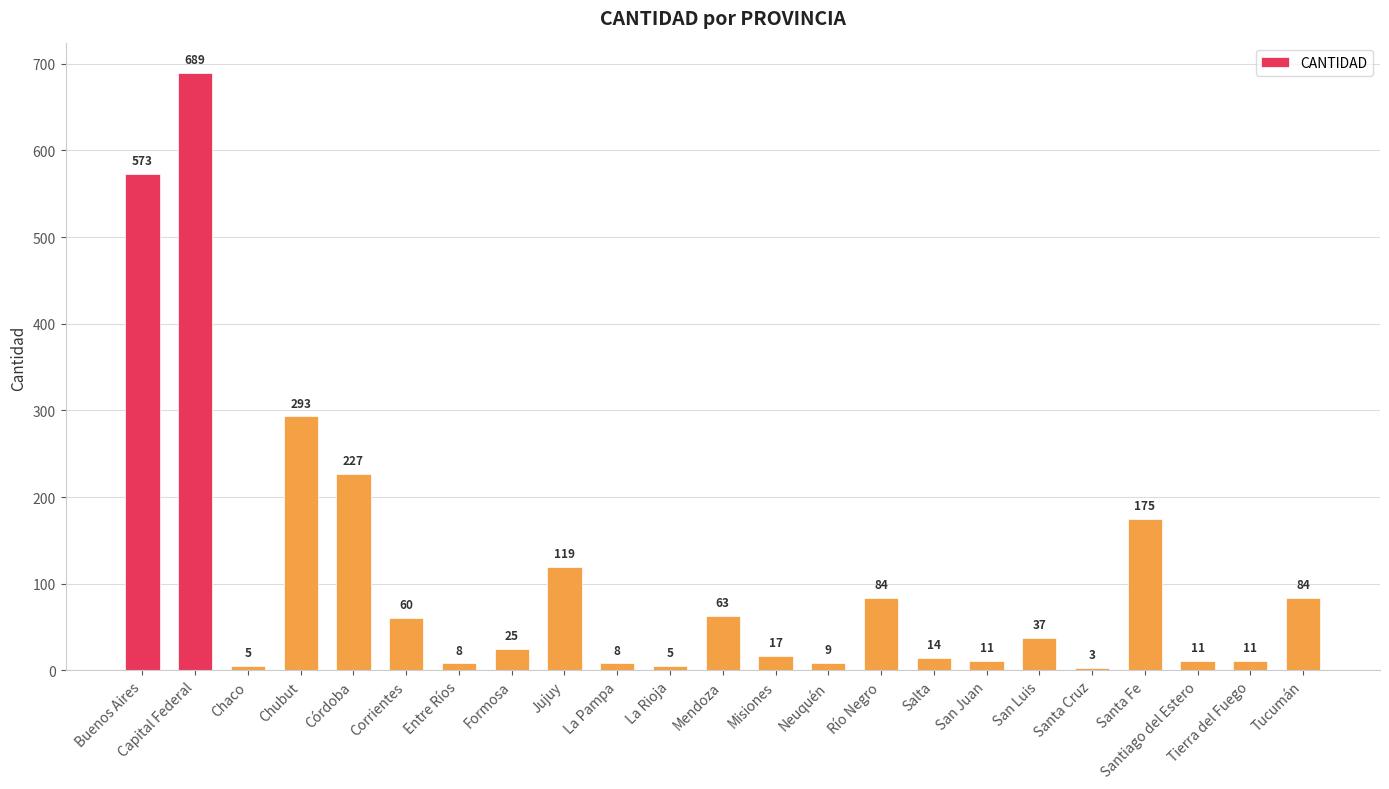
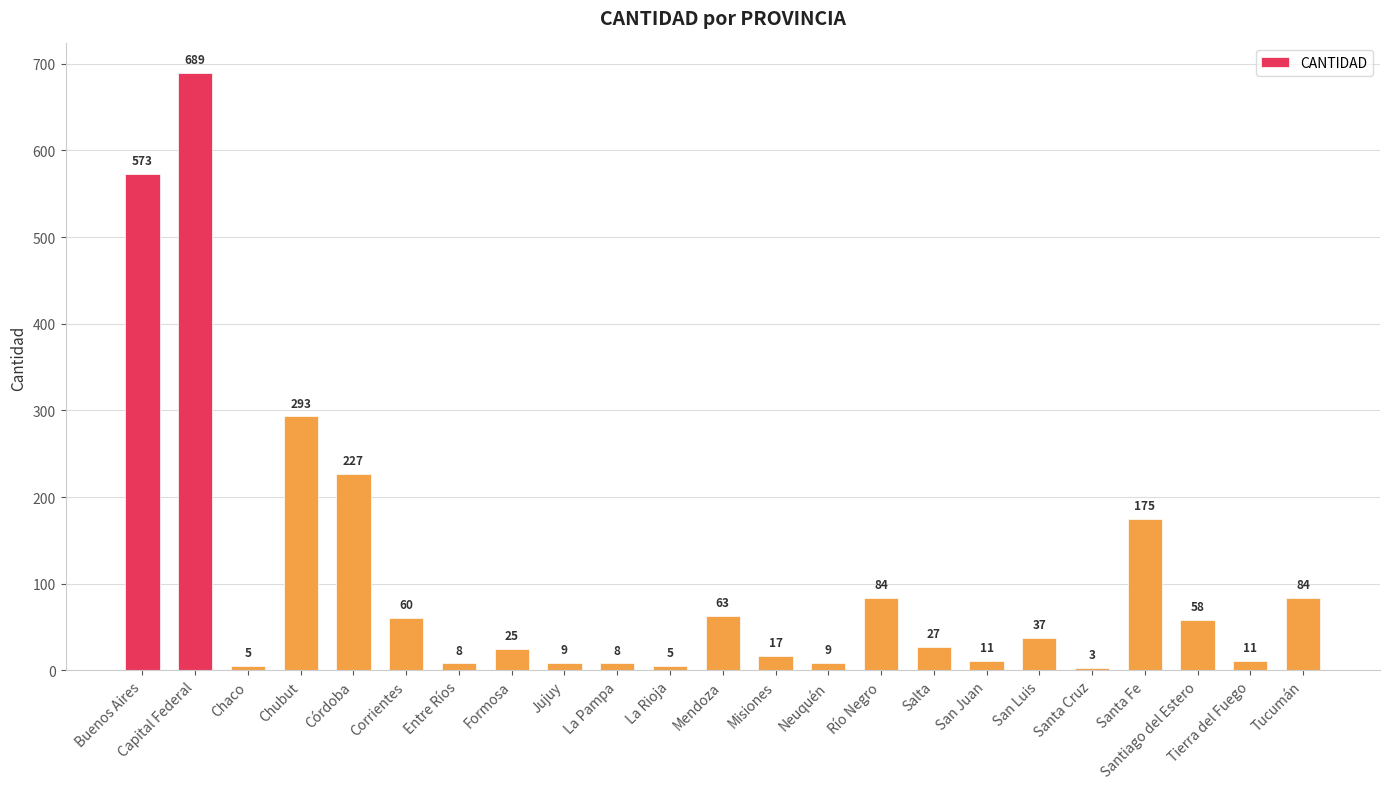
  {
    "Buenos Aires": 573,
    "Capital Federal": 689,
    "Chaco": 5,
    "Chubut": 293,
    "Córdoba": 227,
    "Corrientes": 60,
    "Entre Ríos": 8,
    "Formosa": 25,
-   "Jujuy": 119,
+   "Jujuy": 9,
    "La Pampa": 8,
    "La Rioja": 5,
    "Mendoza": 63,
    "Misiones": 17,
    "Neuquén": 9,
    "Río Negro": 84,
-   "Salta": 14,
+   "Salta": 27,
    "San Juan": 11,
    "San Luis": 37,
    "Santa Cruz": 3,
    "Santa Fe": 175,
-   "Santiago del Estero": 11,
+   "Santiago del Estero": 58,
    "Tierra del Fuego": 11,
    "Tucumán": 84
  }
